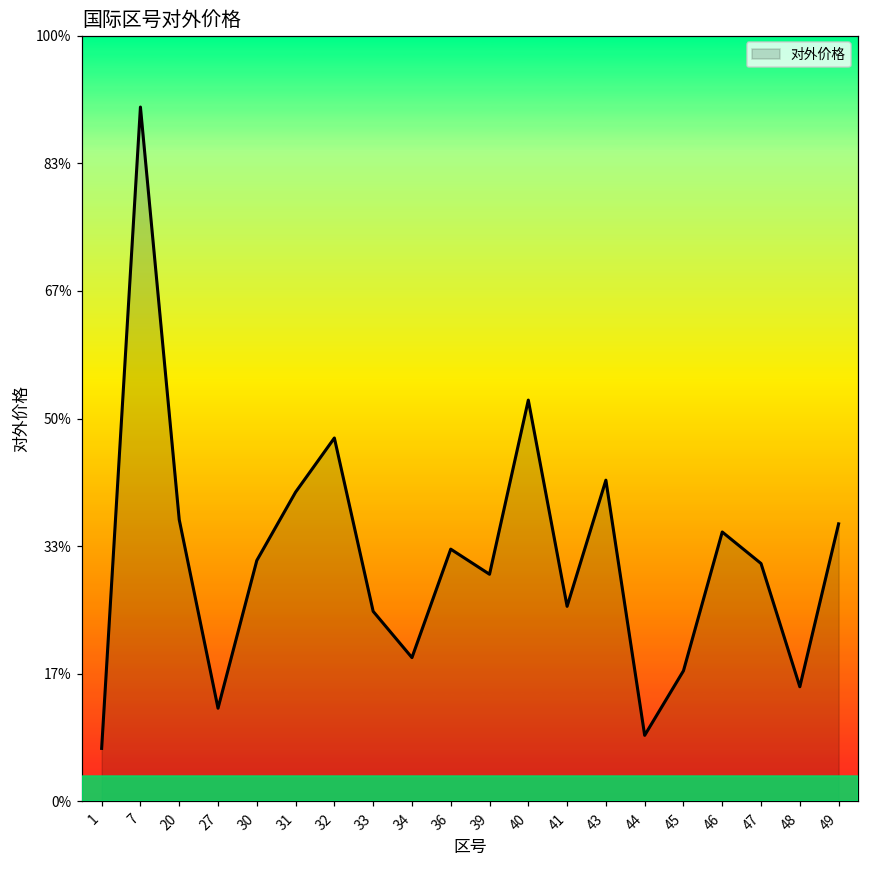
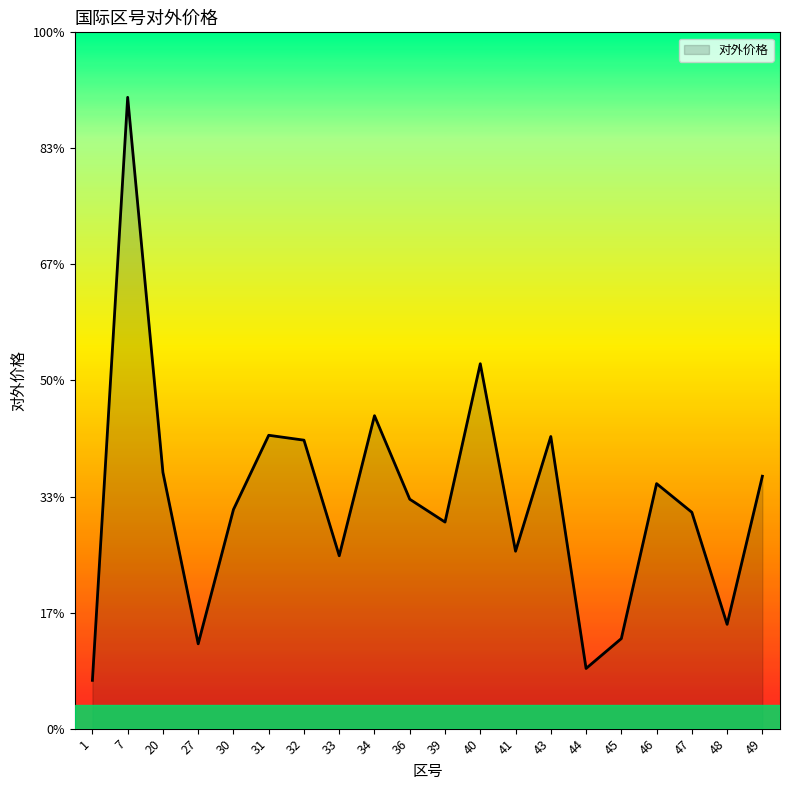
  {
    "1": "7%",
    "7": "91%",
    "20": "37%",
    "27": "12%",
    "30": "31%",
-   "31": "40%",
-   "32": "47%",
+   "31": "42%",
+   "32": "41%",
    "33": "25%",
-   "34": "19%",
+   "34": "45%",
    "36": "33%",
    "39": "30%",
    "40": "52%",
    "41": "25%",
    "43": "42%",
    "44": "9%",
-   "45": "17%",
+   "45": "13%",
    "46": "35%",
    "47": "31%",
    "48": "15%",
    "49": "36%"
  }
